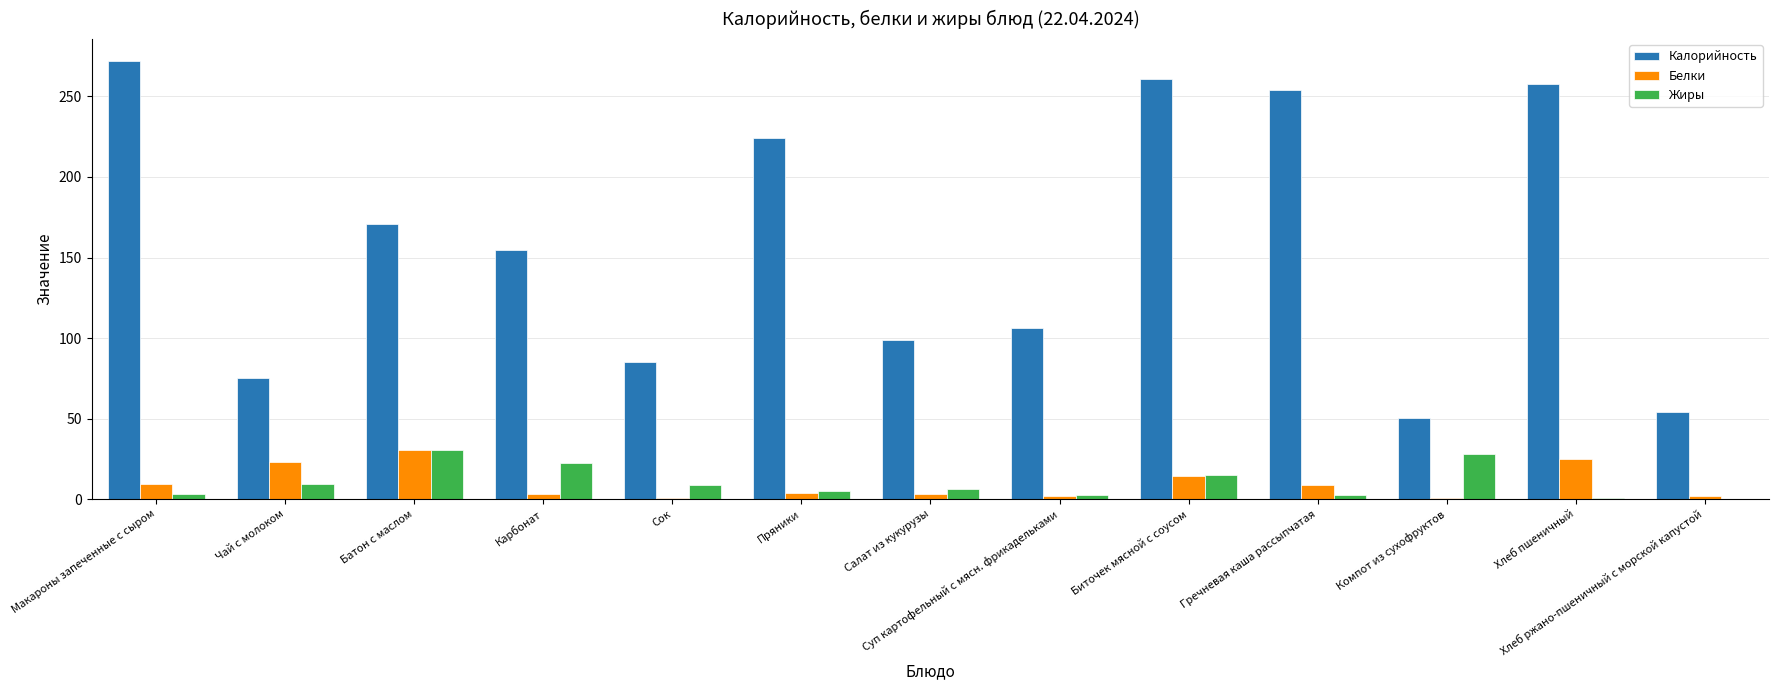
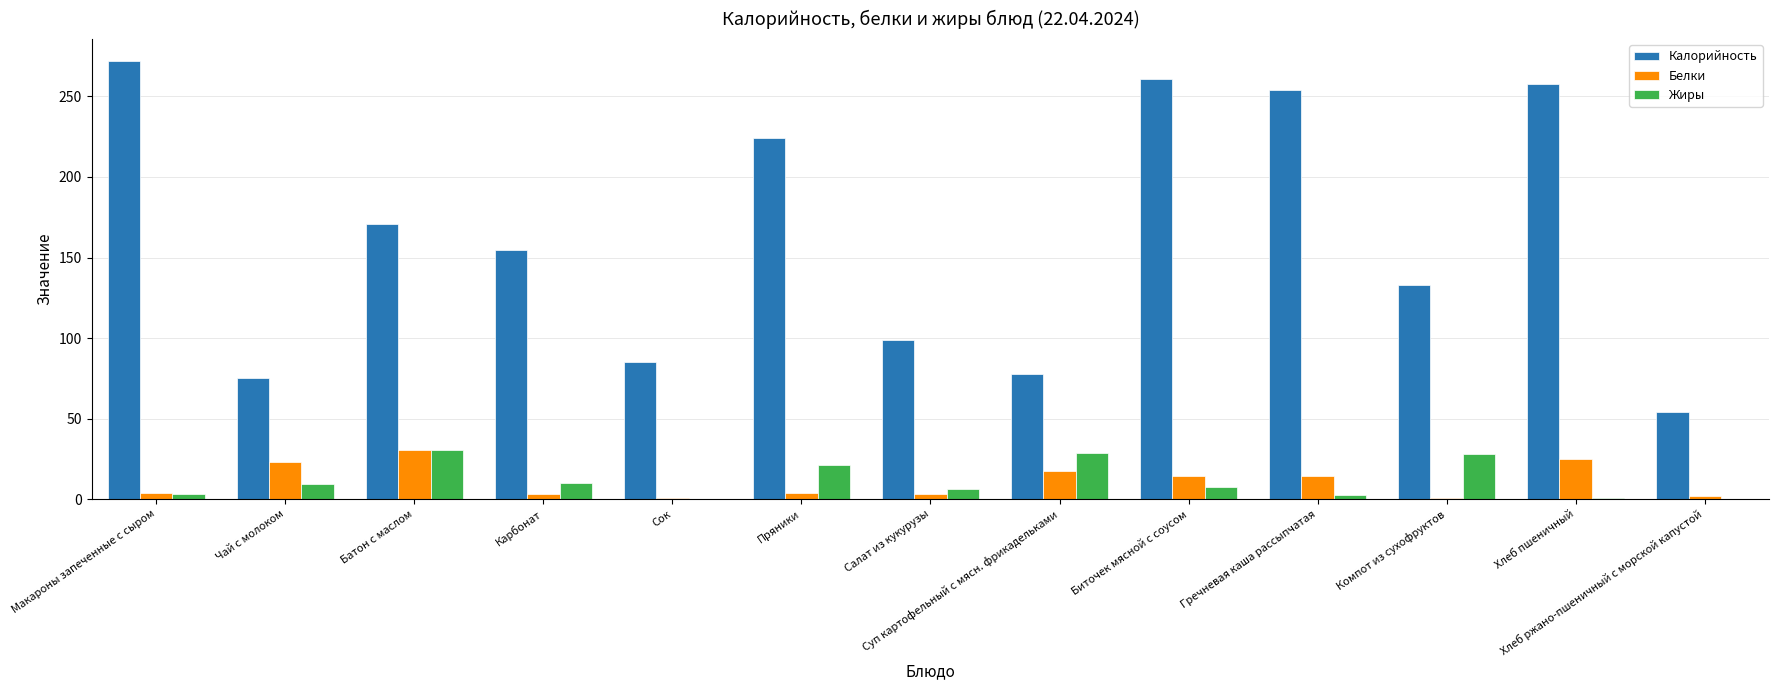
  {
    "Калорийность": {
      "Макароны запеченные с сыром": 272,
      "Чай с молоком": 75,
      "Батон с маслом": 171,
      "Карбонат": 155,
      "Сок": 85,
      "Пряники": 224,
      "Салат из кукурузы": 99,
-     "Суп картофельный с мясн. фрикадельками": 106,
+     "Суп картофельный с мясн. фрикадельками": 77,
      "Биточек мясной с соусом": 261,
      "Гречневая каша рассыпчатая": 254,
-     "Компот из сухофруктов": 51,
+     "Компот из сухофруктов": 133,
      "Хлеб пшеничный": 258,
      "Хлеб ржано-пшеничный с морской капустой": 54
    },
    "Белки": {
-     "Макароны запеченные с сыром": 10,
+     "Макароны запеченные с сыром": 4,
      "Чай с молоком": 23,
      "Батон с маслом": 30,
      "Карбонат": 3,
      "Пряники": 4,
      "Салат из кукурузы": 3,
-     "Суп картофельный с мясн. фрикадельками": 2,
+     "Суп картофельный с мясн. фрикадельками": 17,
      "Биточек мясной с соусом": 14,
-     "Гречневая каша рассыпчатая": 9,
+     "Гречневая каша рассыпчатая": 14,
      "Хлеб пшеничный": 25,
      "Хлеб ржано-пшеничный с морской капустой": 2
    },
    "Жиры": {
      "Макароны запеченные с сыром": 3,
      "Чай с молоком": 9,
      "Батон с маслом": 30,
-     "Карбонат": 23,
-     "Сок": 9,
-     "Пряники": 5,
+     "Карбонат": 10,
+     "Сок": 0,
+     "Пряники": 21,
      "Салат из кукурузы": 6,
-     "Суп картофельный с мясн. фрикадельками": 3,
-     "Биточек мясной с соусом": 15,
+     "Суп картофельный с мясн. фрикадельками": 29,
+     "Биточек мясной с соусом": 8,
      "Гречневая каша рассыпчатая": 2,
      "Компот из сухофруктов": 28,
      "Хлеб ржано-пшеничный с морской капустой": 0
    }
  }
